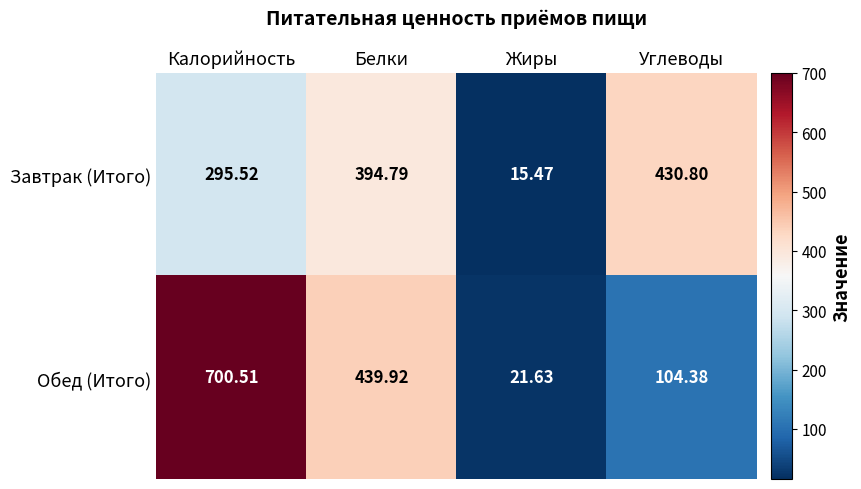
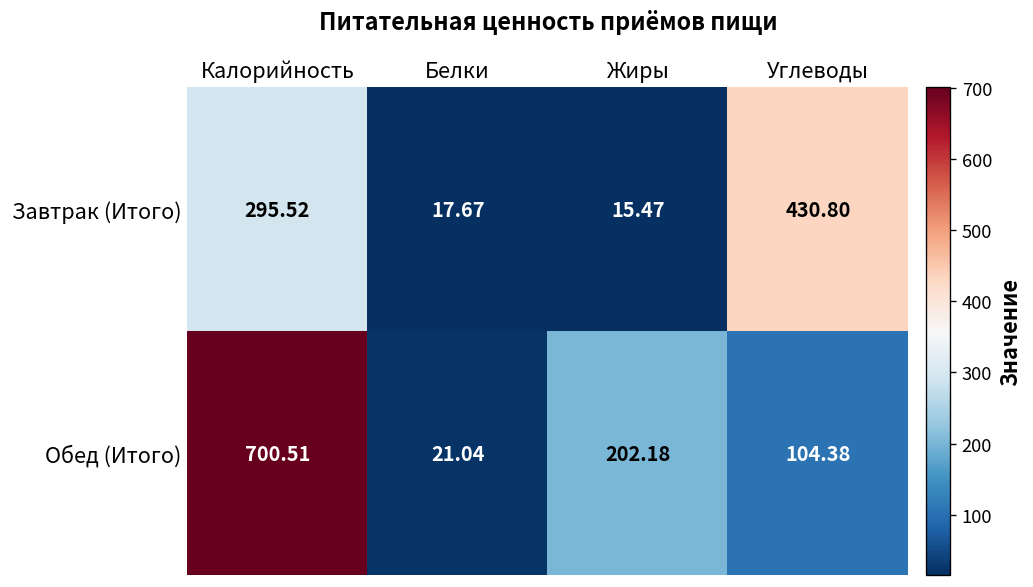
  {
    "Завтрак (Итого)": {
      "Калорийность": 295.52,
-     "Белки": 394.79,
+     "Белки": 17.67,
      "Жиры": 15.47,
      "Углеводы": 430.80
    },
    "Обед (Итого)": {
      "Калорийность": 700.51,
-     "Белки": 439.92,
-     "Жиры": 21.63,
+     "Белки": 21.04,
+     "Жиры": 202.18,
      "Углеводы": 104.38
    }
  }
